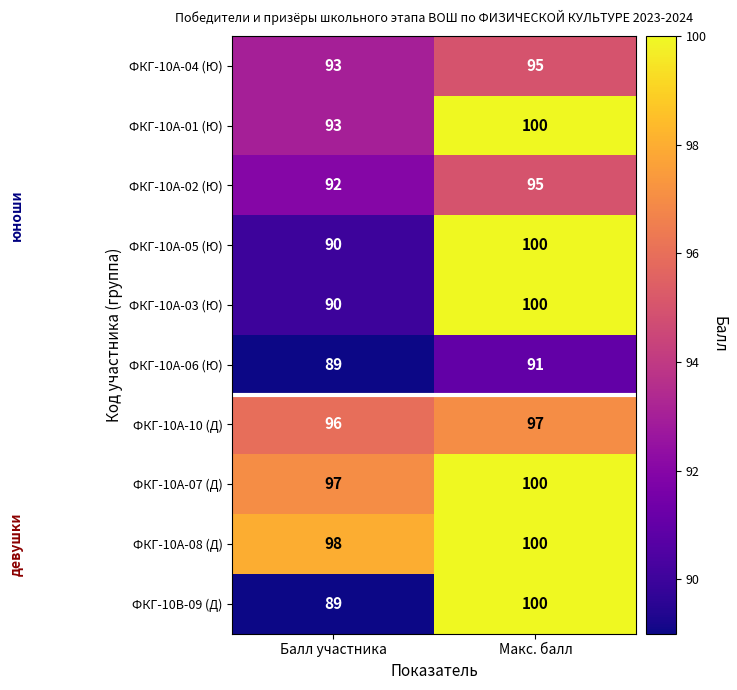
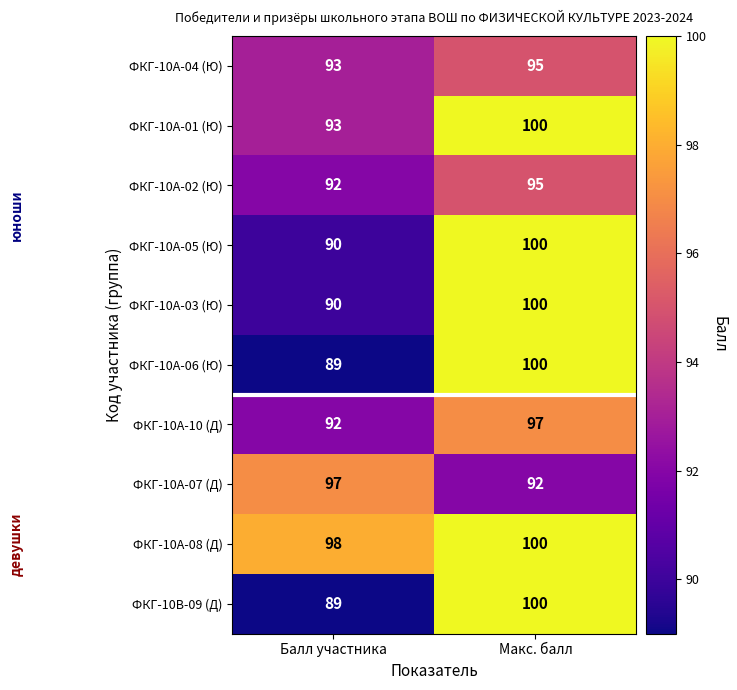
  {
    "ФКГ-10А-04 (Ю)": {
      "Балл участника": 93,
      "Макс. балл": 95
    },
    "ФКГ-10А-01 (Ю)": {
      "Балл участника": 93,
      "Макс. балл": 100
    },
    "ФКГ-10А-02 (Ю)": {
      "Балл участника": 92,
      "Макс. балл": 95
    },
    "ФКГ-10А-05 (Ю)": {
      "Балл участника": 90,
      "Макс. балл": 100
    },
    "ФКГ-10А-03 (Ю)": {
      "Балл участника": 90,
      "Макс. балл": 100
    },
    "ФКГ-10А-06 (Ю)": {
      "Балл участника": 89,
-     "Макс. балл": 91
+     "Макс. балл": 100
    },
    "ФКГ-10А-10 (Д)": {
-     "Балл участника": 96,
+     "Балл участника": 92,
      "Макс. балл": 97
    },
    "ФКГ-10А-07 (Д)": {
      "Балл участника": 97,
-     "Макс. балл": 100
+     "Макс. балл": 92
    },
    "ФКГ-10А-08 (Д)": {
      "Балл участника": 98,
      "Макс. балл": 100
    },
    "ФКГ-10В-09 (Д)": {
      "Балл участника": 89,
      "Макс. балл": 100
    }
  }
